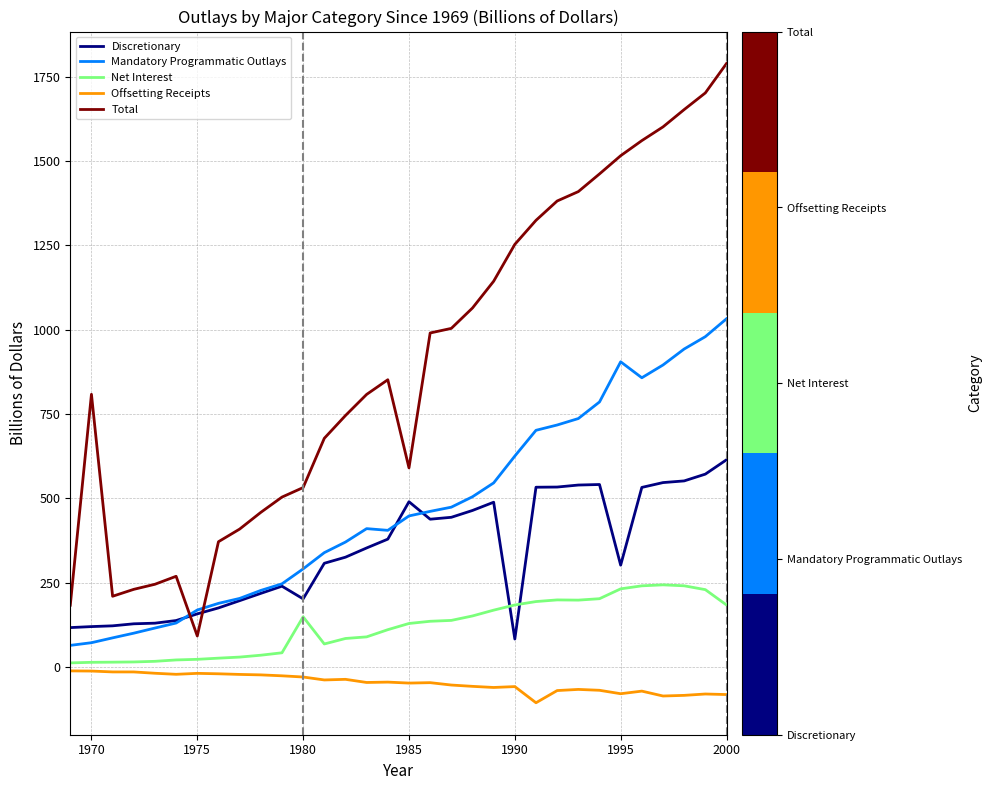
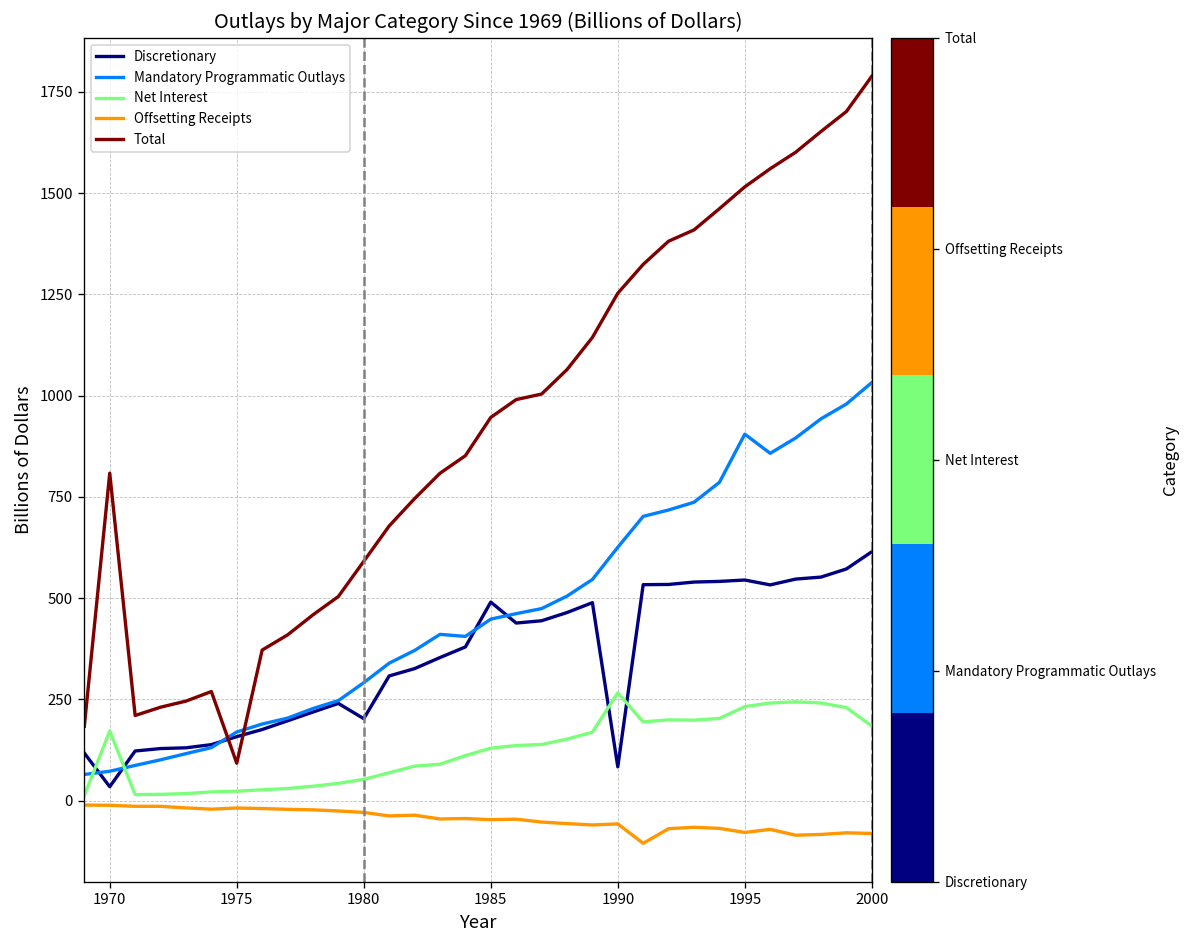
  {
    "Discretionary": {
-     "1970": 120,
+     "1970": 30,
      "1975": 160,
      "1980": 200,
      "1985": 490,
      "1990": 80,
-     "1995": 300,
+     "1995": 540,
      "2000": 610
    },
    "Mandatory Programmatic Outlays": {
      "1970": 70,
      "1975": 170,
      "1980": 290,
      "1985": 450,
      "1990": 630,
      "1995": 900,
      "2000": 1030
    },
    "Net Interest": {
-     "1970": 10,
+     "1970": 170,
      "1975": 20,
-     "1980": 150,
+     "1980": 50,
      "1985": 130,
-     "1990": 180,
+     "1990": 270,
      "1995": 230,
      "2000": 180
    },
    "Offsetting Receipts": {
      "1970": -10,
      "1975": -20,
      "1980": -30,
      "1985": -50,
      "1990": -60,
      "1995": -80,
      "2000": -80
    },
    "Total": {
      "1970": 810,
      "1975": 90,
-     "1980": 530,
-     "1985": 590,
+     "1980": 590,
+     "1985": 950,
      "1990": 1250,
      "1995": 1520,
      "2000": 1790
    }
  }
